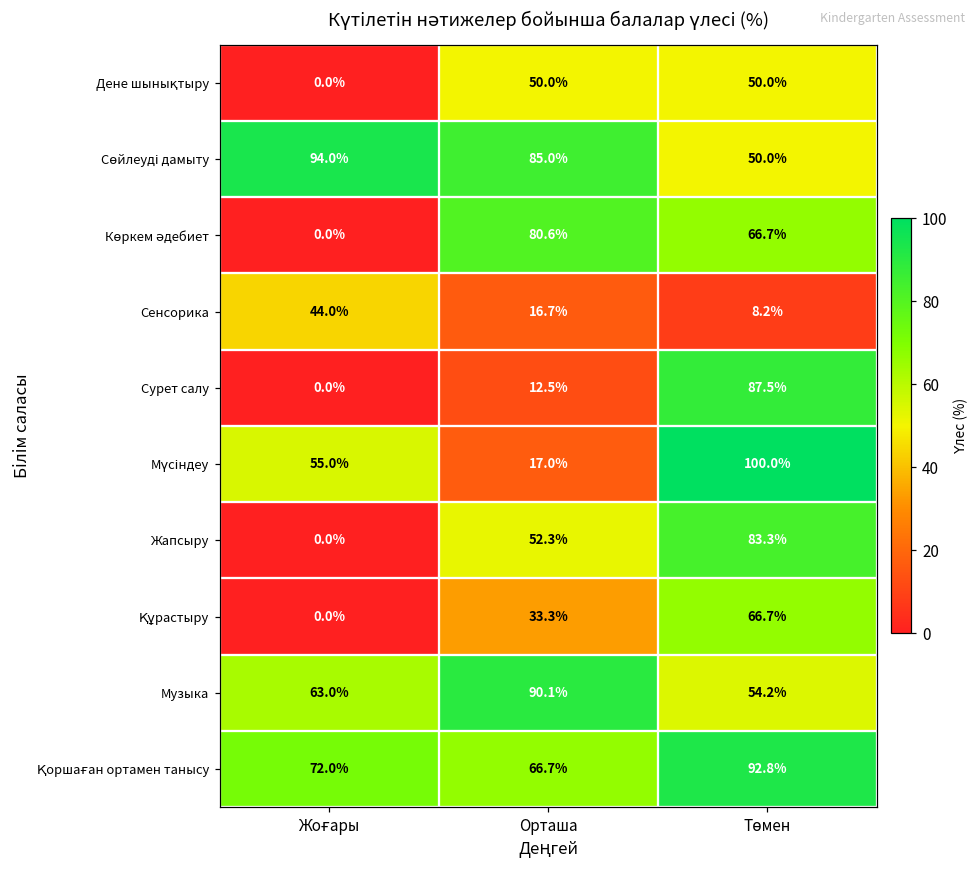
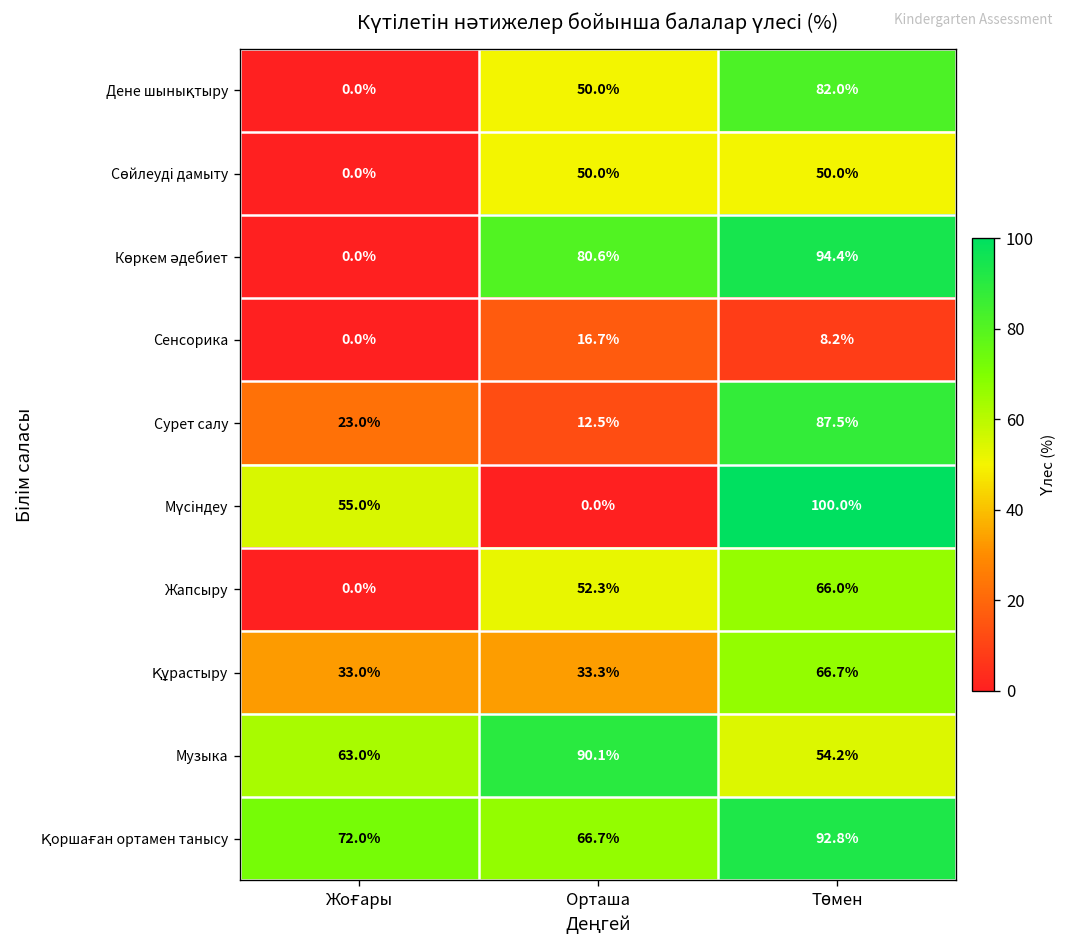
  {
    "Дене шынықтыру": {
      "Жоғары": "0.0%",
      "Орташа": "50.0%",
-     "Төмен": "50.0%"
+     "Төмен": "82.0%"
    },
    "Сөйлеуді дамыту": {
-     "Жоғары": "94.0%",
-     "Орташа": "85.0%",
+     "Жоғары": "0.0%",
+     "Орташа": "50.0%",
      "Төмен": "50.0%"
    },
    "Көркем әдебиет": {
      "Жоғары": "0.0%",
      "Орташа": "80.6%",
-     "Төмен": "66.7%"
+     "Төмен": "94.4%"
    },
    "Сенсорика": {
-     "Жоғары": "44.0%",
+     "Жоғары": "0.0%",
      "Орташа": "16.7%",
      "Төмен": "8.2%"
    },
    "Сурет салу": {
-     "Жоғары": "0.0%",
+     "Жоғары": "23.0%",
      "Орташа": "12.5%",
      "Төмен": "87.5%"
    },
    "Мүсіндеу": {
      "Жоғары": "55.0%",
-     "Орташа": "17.0%",
+     "Орташа": "0.0%",
      "Төмен": "100.0%"
    },
    "Жапсыру": {
      "Жоғары": "0.0%",
      "Орташа": "52.3%",
-     "Төмен": "83.3%"
+     "Төмен": "66.0%"
    },
    "Құрастыру": {
-     "Жоғары": "0.0%",
+     "Жоғары": "33.0%",
      "Орташа": "33.3%",
      "Төмен": "66.7%"
    },
    "Музыка": {
      "Жоғары": "63.0%",
      "Орташа": "90.1%",
      "Төмен": "54.2%"
    },
    "Қоршаған ортамен танысу": {
      "Жоғары": "72.0%",
      "Орташа": "66.7%",
      "Төмен": "92.8%"
    }
  }
